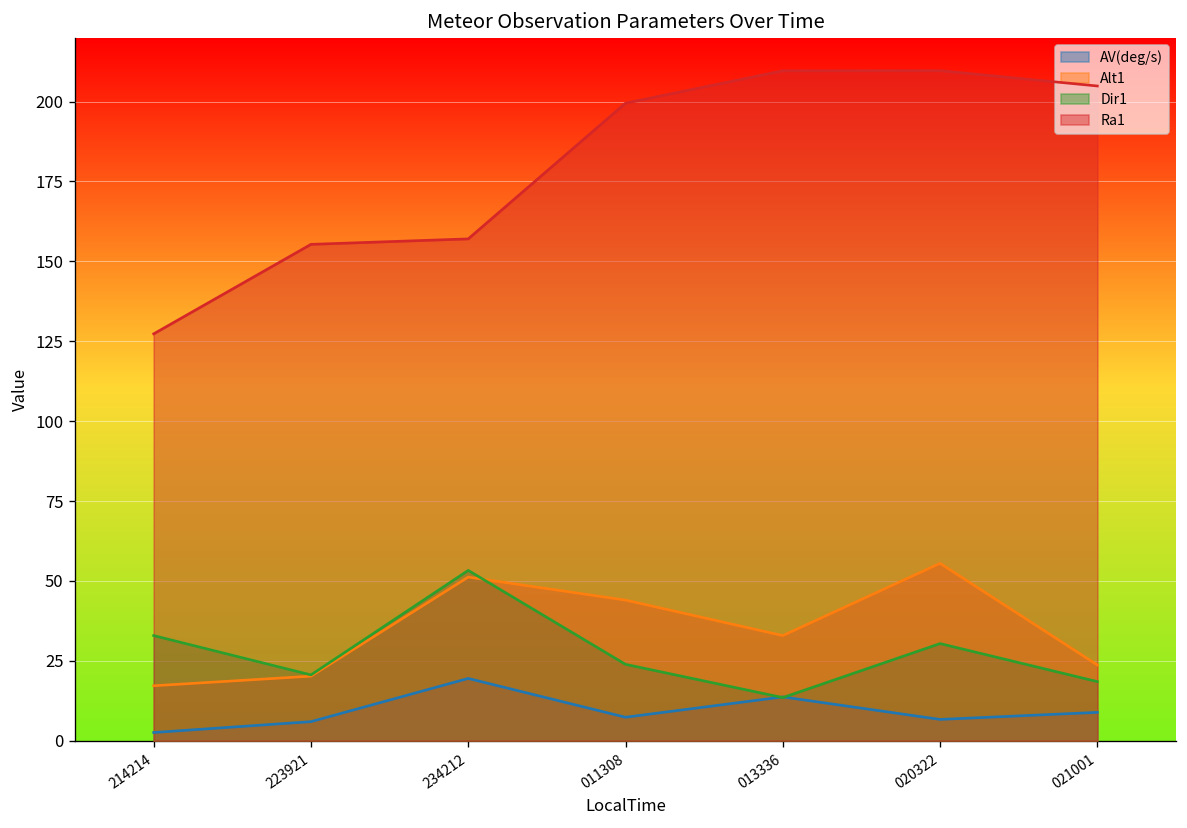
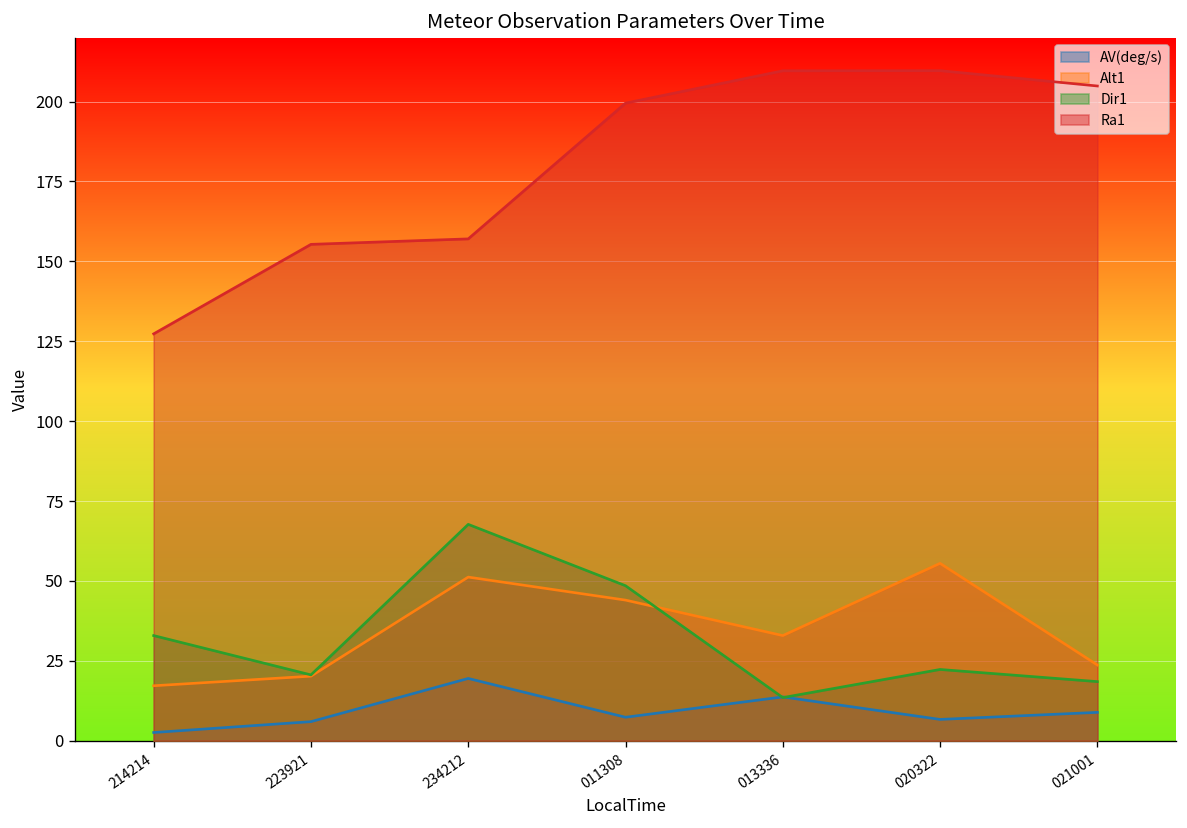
  {
    "AV(deg/s)": {
      "214214": 3,
      "223921": 6,
      "234212": 19,
      "011308": 7,
      "020322": 7,
      "021001": 9
    },
    "Alt1": {
      "214214": 17,
      "234212": 51,
      "011308": 44,
      "013336": 33,
      "020322": 56,
      "021001": 24
    },
    "Dir1": {
      "214214": 33,
-     "234212": 53,
-     "011308": 24,
-     "020322": 30,
+     "234212": 68,
+     "011308": 49,
+     "020322": 22,
      "021001": 19
    },
    "Ra1": {
      "214214": 127,
      "223921": 155,
      "234212": 157,
      "011308": 199,
      "013336": 210,
      "020322": 210
    }
  }
